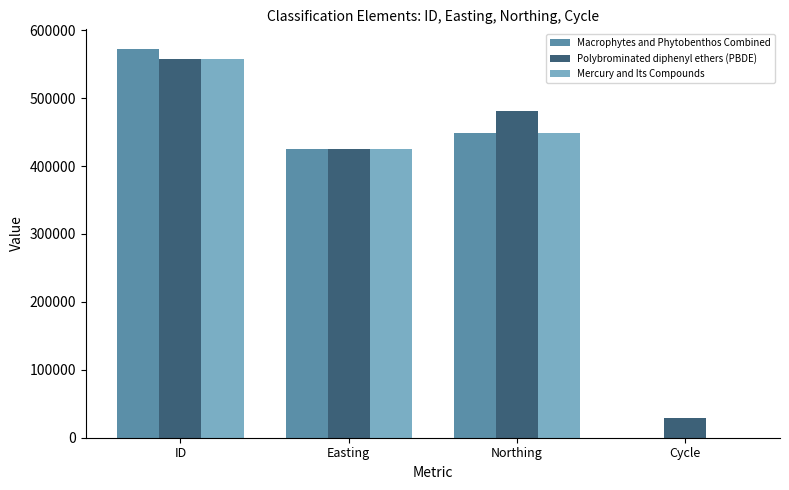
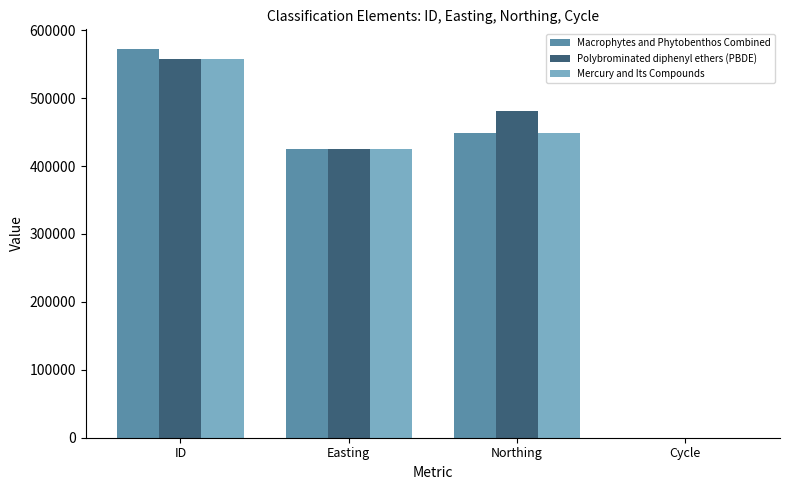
  {
    "Polybrominated diphenyl ethers (PBDE)": {
      "ID": 560000,
      "Easting": 420000,
      "Northing": 480000,
-     "Cycle": 30000
+     "Cycle": 0
    }
  }
